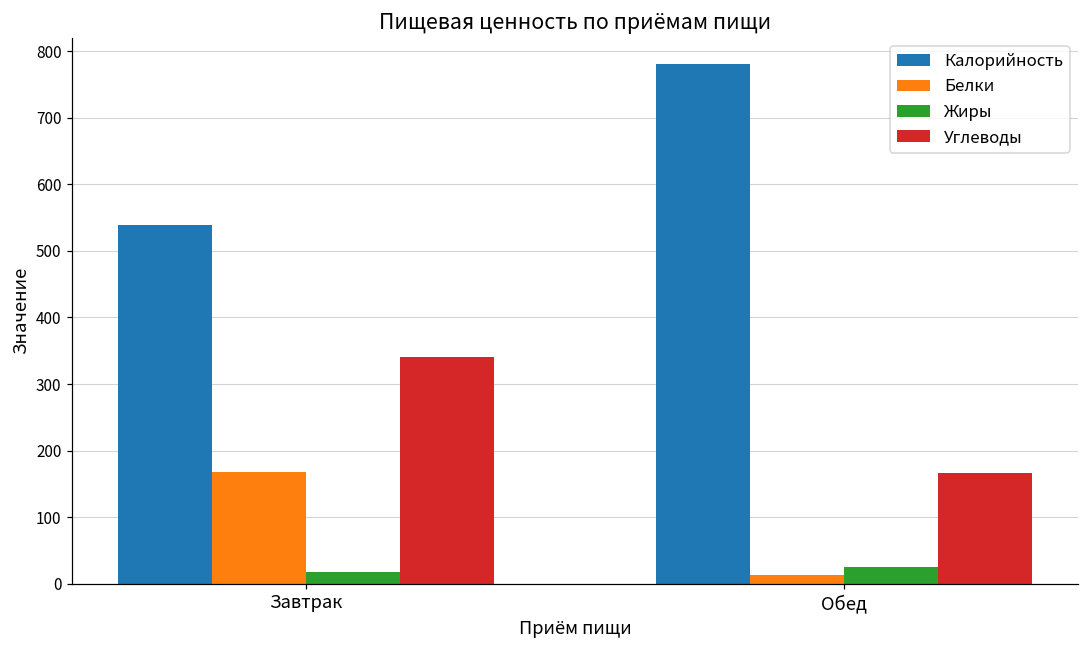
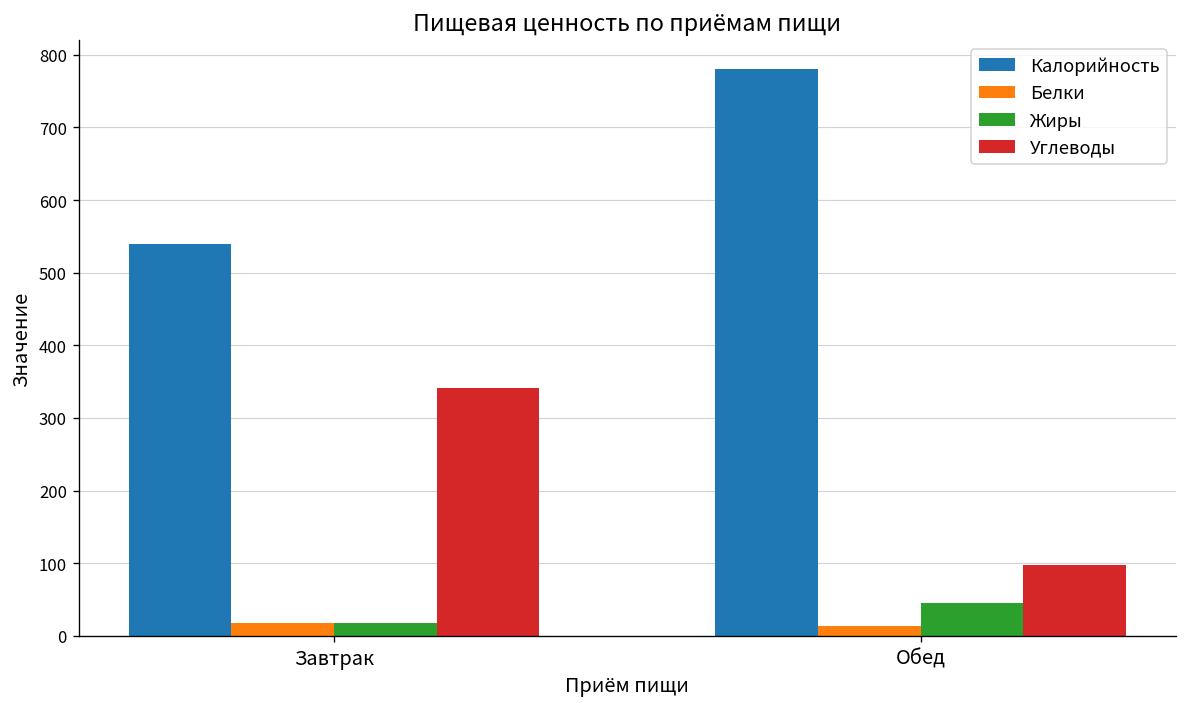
  {
    "Калорийность": {
      "Завтрак": 540,
      "Обед": 780
    },
    "Белки": {
-     "Завтрак": 170,
+     "Завтрак": 20,
      "Обед": 10
    },
    "Жиры": {
      "Завтрак": 20,
-     "Обед": 20
+     "Обед": 50
    },
    "Углеводы": {
      "Завтрак": 340,
-     "Обед": 170
+     "Обед": 100
    }
  }
